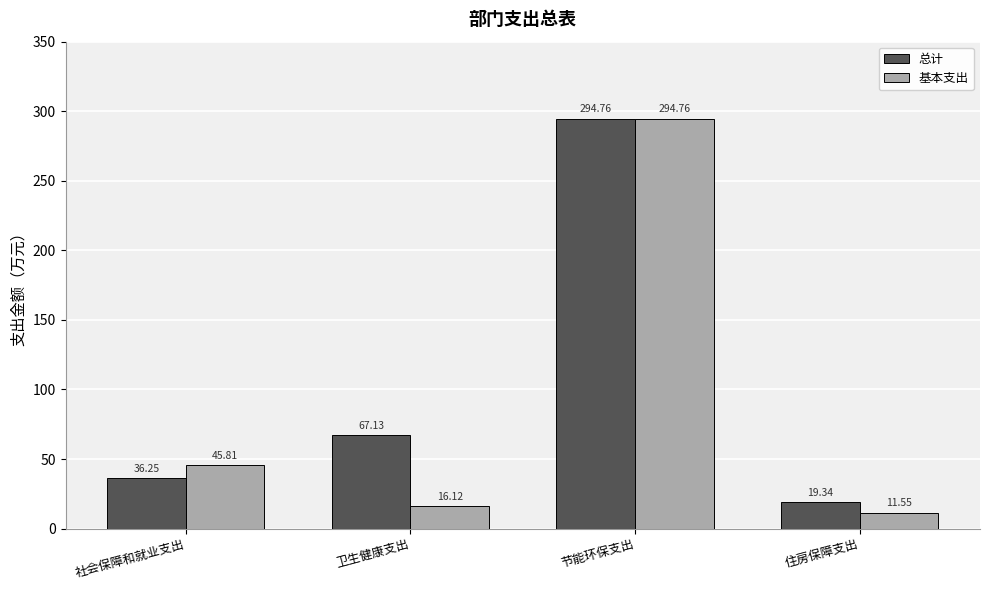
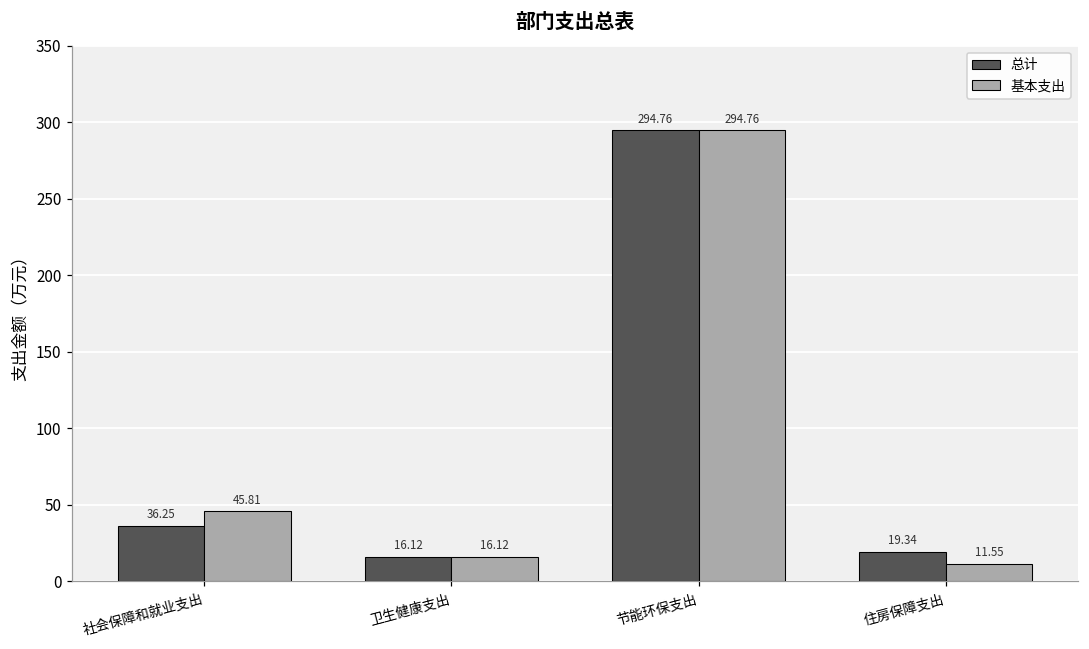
  {
    "总计": {
      "社会保障和就业支出": 36.25,
-     "卫生健康支出": 67.13,
+     "卫生健康支出": 16.12,
      "节能环保支出": 294.76,
      "住房保障支出": 19.34
    },
    "基本支出": {
      "社会保障和就业支出": 45.81,
      "卫生健康支出": 16.12,
      "节能环保支出": 294.76,
      "住房保障支出": 11.55
    }
  }
